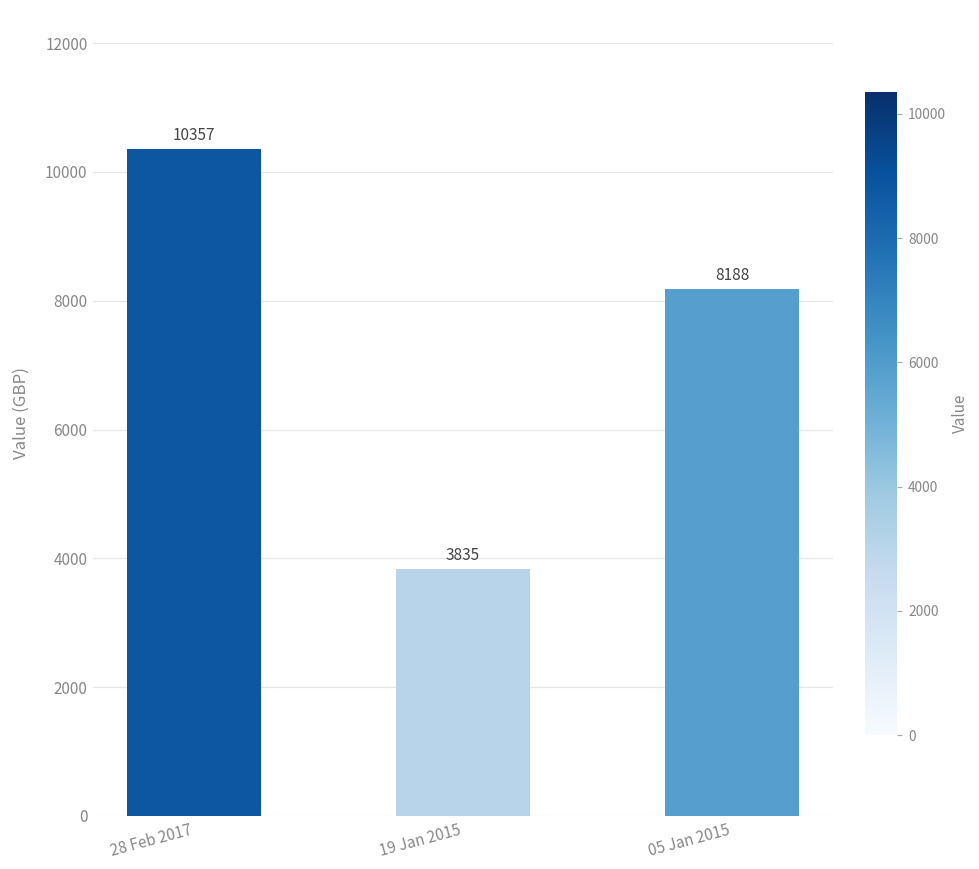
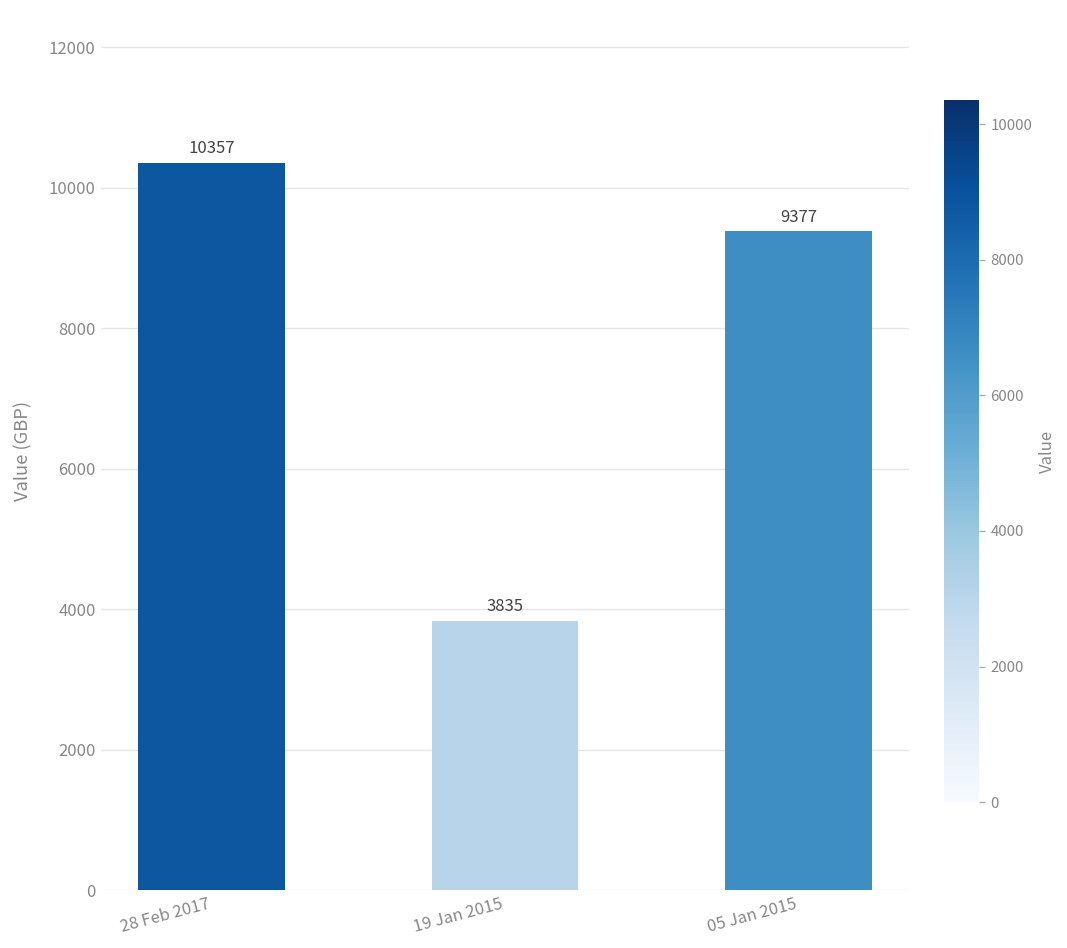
  {
    "28 Feb 2017": 10357,
    "19 Jan 2015": 3835,
-   "05 Jan 2015": 8188
+   "05 Jan 2015": 9377
  }
